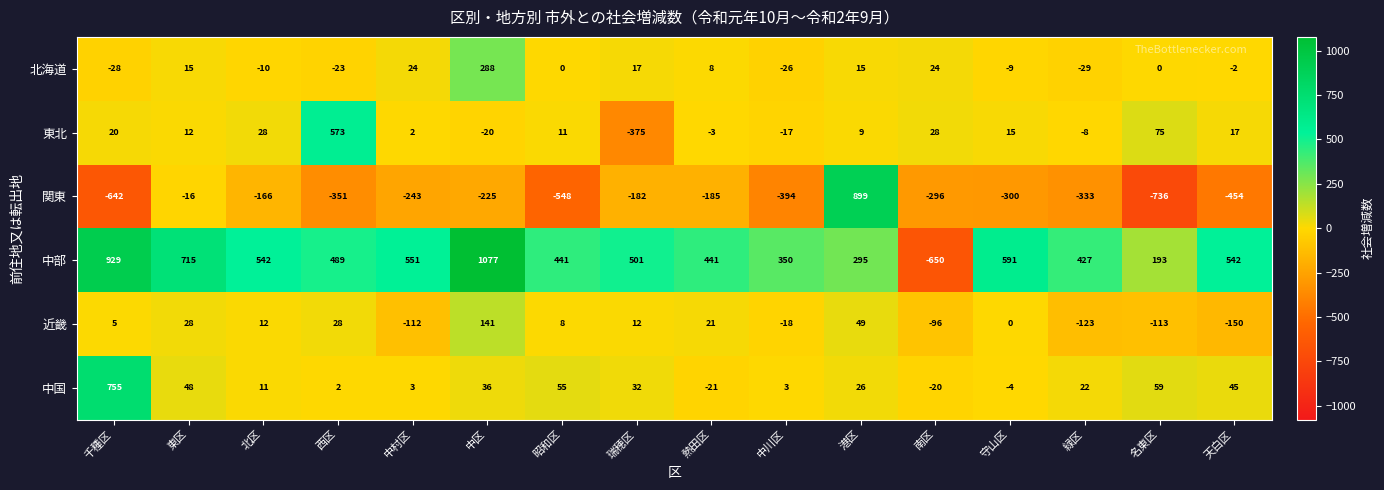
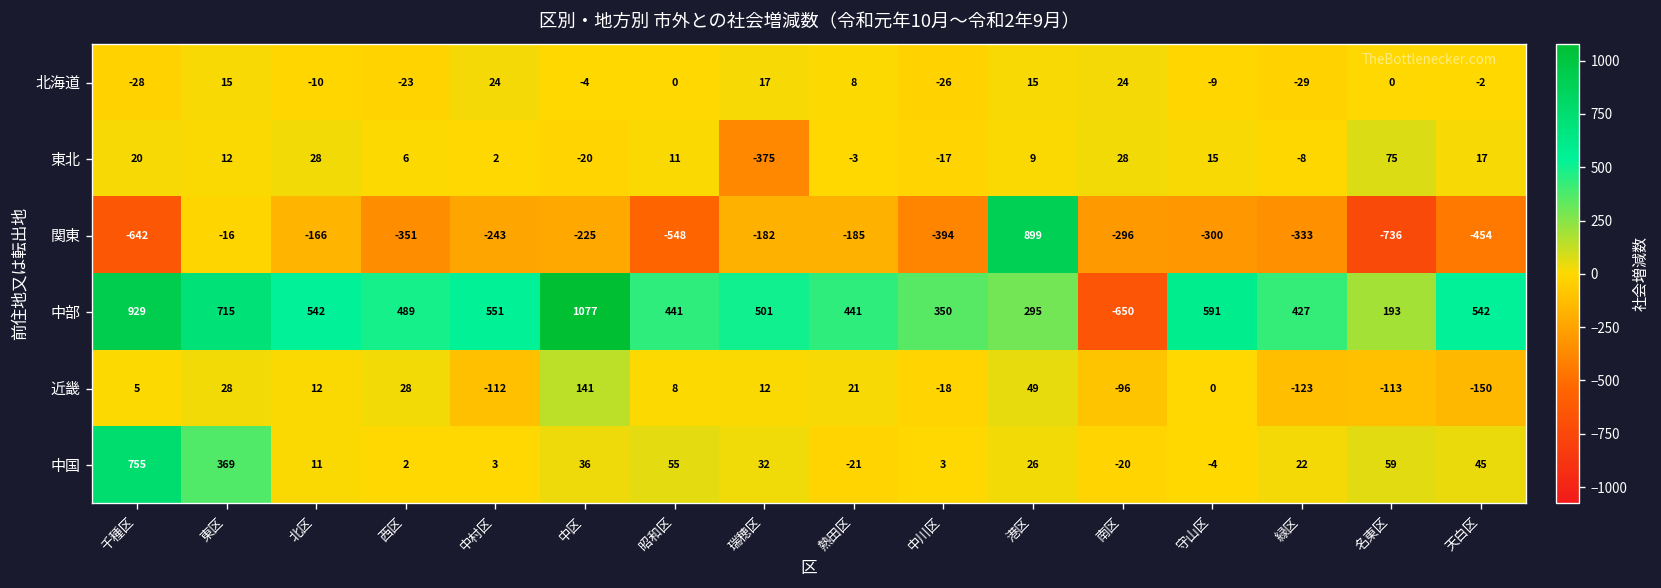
  {
    "北海道": {
      "千種区": -28,
      "東区": 15,
      "北区": -10,
      "西区": -23,
      "中村区": 24,
-     "中区": 288,
+     "中区": -4,
      "昭和区": 0,
      "瑞穂区": 17,
      "熱田区": 8,
      "中川区": -26,
      "港区": 15,
      "南区": 24,
      "守山区": -9,
      "緑区": -29,
      "天白区": -2
    },
    "東北": {
      "千種区": 20,
      "東区": 12,
      "北区": 28,
-     "西区": 573,
+     "西区": 6,
      "中村区": 2,
      "中区": -20,
      "昭和区": 11,
      "瑞穂区": -375,
      "熱田区": -3,
      "中川区": -17,
      "港区": 9,
      "南区": 28,
      "守山区": 15,
      "緑区": -8,
      "名東区": 75,
      "天白区": 17
    },
    "関東": {
      "千種区": -642,
      "東区": -16,
      "北区": -166,
      "西区": -351,
      "中村区": -243,
      "中区": -225,
      "昭和区": -548,
      "瑞穂区": -182,
      "熱田区": -185,
      "中川区": -394,
      "港区": 899,
      "南区": -296,
      "守山区": -300,
      "緑区": -333,
      "名東区": -736,
      "天白区": -454
    },
    "中部": {
      "千種区": 929,
      "東区": 715,
      "北区": 542,
      "西区": 489,
      "中村区": 551,
      "中区": 1077,
      "昭和区": 441,
      "瑞穂区": 501,
      "熱田区": 441,
      "中川区": 350,
      "港区": 295,
      "南区": -650,
      "守山区": 591,
      "緑区": 427,
      "名東区": 193,
      "天白区": 542
    },
    "近畿": {
      "千種区": 5,
      "東区": 28,
      "北区": 12,
      "西区": 28,
      "中村区": -112,
      "中区": 141,
      "昭和区": 8,
      "瑞穂区": 12,
      "熱田区": 21,
      "中川区": -18,
      "港区": 49,
      "南区": -96,
      "守山区": 0,
      "緑区": -123,
      "名東区": -113,
      "天白区": -150
    },
    "中国": {
      "千種区": 755,
-     "東区": 48,
+     "東区": 369,
      "北区": 11,
      "西区": 2,
      "中村区": 3,
      "中区": 36,
      "昭和区": 55,
      "瑞穂区": 32,
      "熱田区": -21,
      "中川区": 3,
      "港区": 26,
      "南区": -20,
      "守山区": -4,
      "緑区": 22,
      "名東区": 59,
      "天白区": 45
    }
  }
